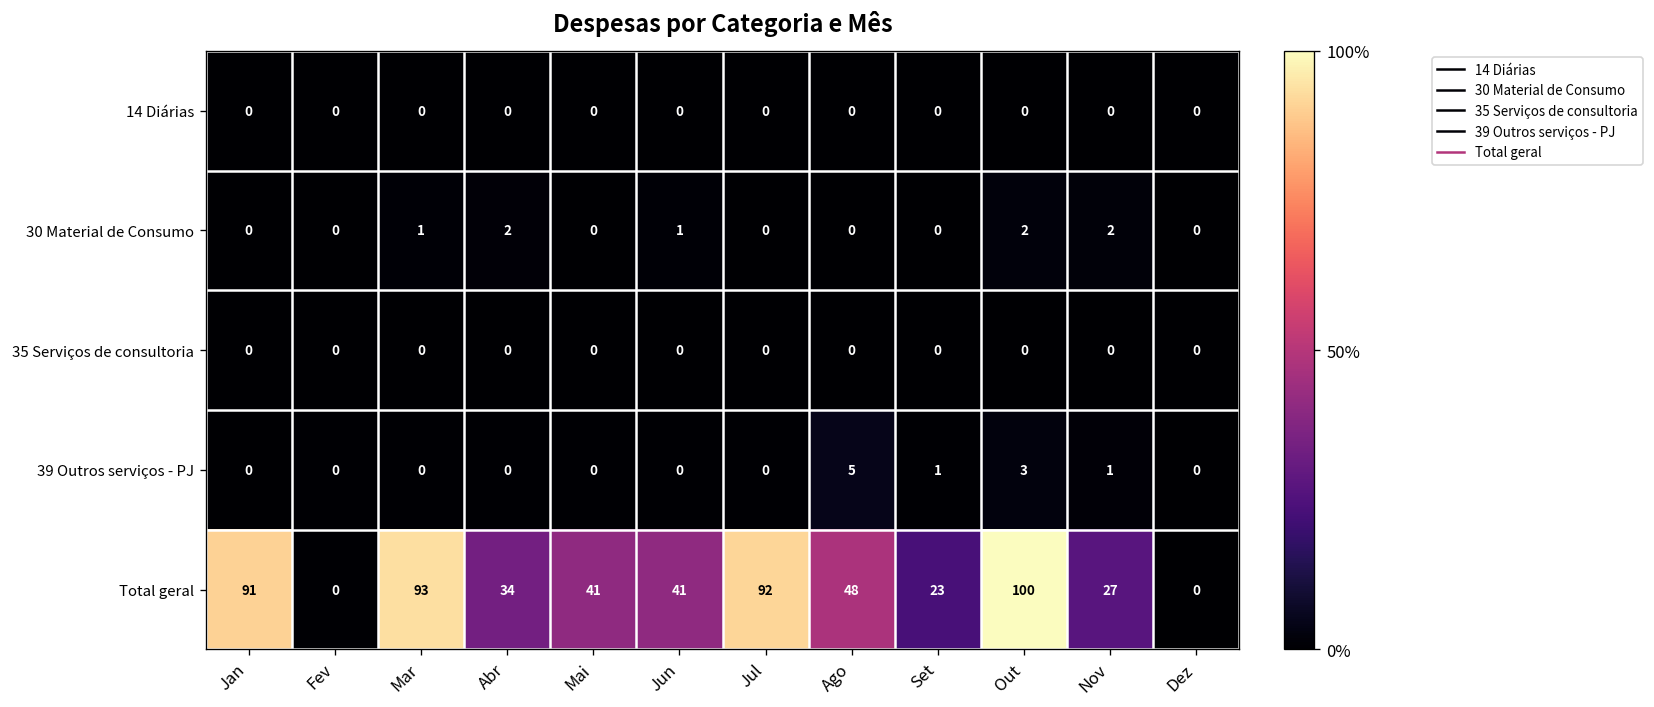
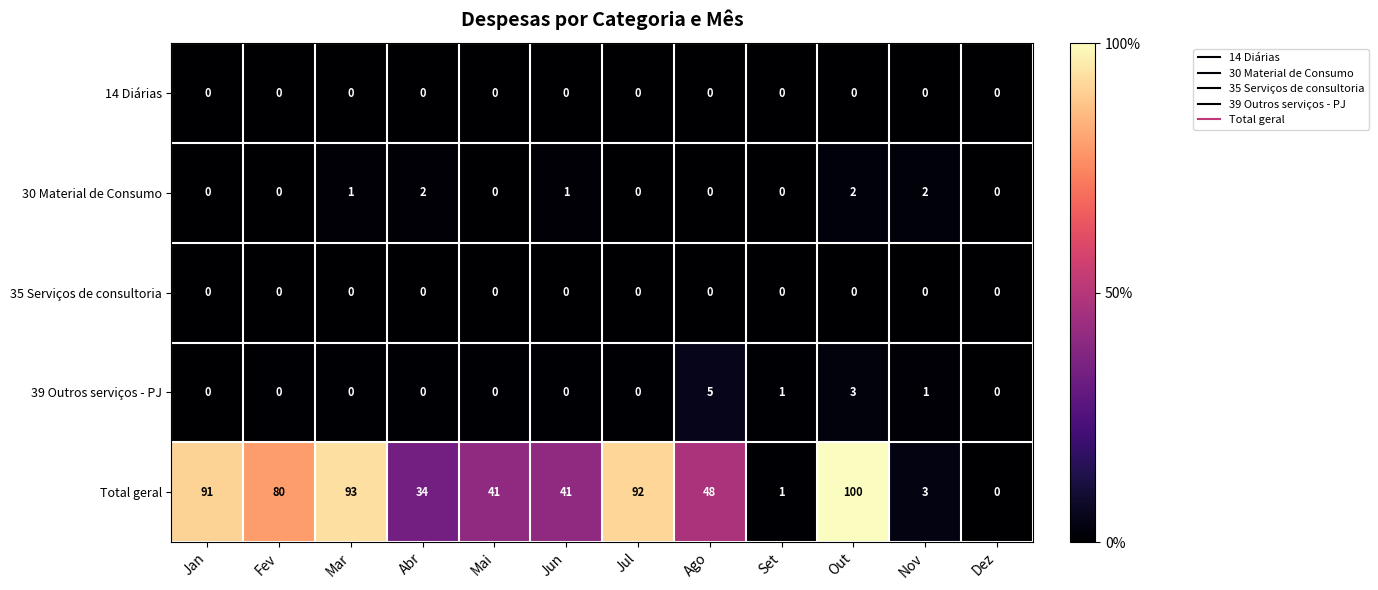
  {
    "14 Diárias": {
      "Jan": 0,
      "Fev": 0,
      "Mar": 0,
      "Abr": 0,
      "Mai": 0,
      "Jun": 0,
      "Jul": 0,
      "Ago": 0,
      "Set": 0,
      "Out": 0,
      "Nov": 0,
      "Dez": 0
    },
    "30 Material de Consumo": {
      "Jan": 0,
      "Fev": 0,
      "Mar": 1,
      "Abr": 2,
      "Mai": 0,
      "Jun": 1,
      "Jul": 0,
      "Ago": 0,
      "Set": 0,
      "Out": 2,
      "Nov": 2,
      "Dez": 0
    },
    "35 Serviços de consultoria": {
      "Jan": 0,
      "Fev": 0,
      "Mar": 0,
      "Abr": 0,
      "Mai": 0,
      "Jun": 0,
      "Jul": 0,
      "Ago": 0,
      "Set": 0,
      "Out": 0,
      "Nov": 0,
      "Dez": 0
    },
    "39 Outros serviços - PJ": {
      "Jan": 0,
      "Fev": 0,
      "Mar": 0,
      "Abr": 0,
      "Mai": 0,
      "Jun": 0,
      "Jul": 0,
      "Ago": 5,
      "Set": 1,
      "Out": 3,
      "Nov": 1,
      "Dez": 0
    },
    "Total geral": {
      "Jan": 91,
-     "Fev": 0,
+     "Fev": 80,
      "Mar": 93,
      "Abr": 34,
      "Mai": 41,
      "Jun": 41,
      "Jul": 92,
      "Ago": 48,
-     "Set": 23,
+     "Set": 1,
      "Out": 100,
-     "Nov": 27,
+     "Nov": 3,
      "Dez": 0
    }
  }
